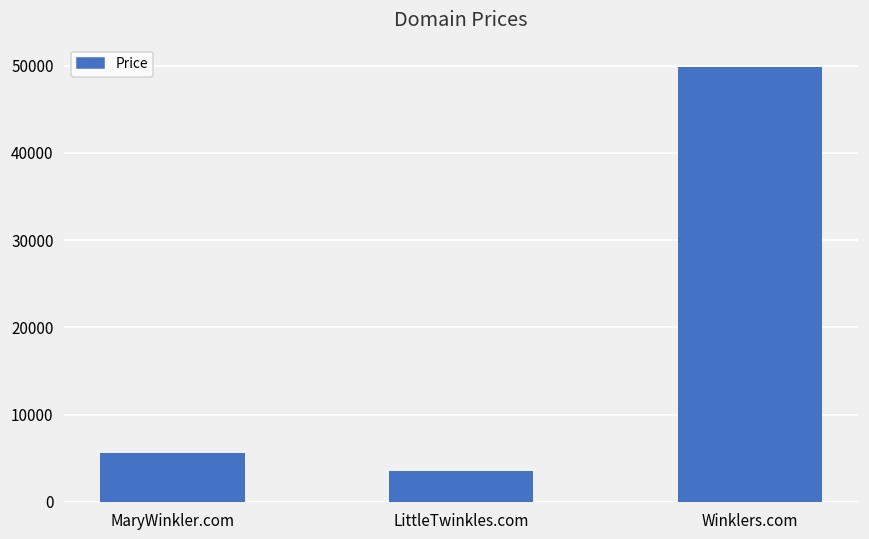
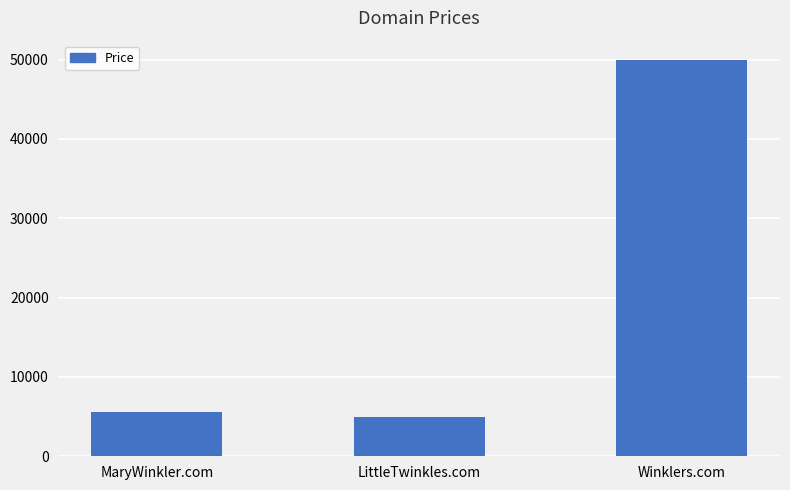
  {
    "MaryWinkler.com": 6000,
-   "LittleTwinkles.com": 4000,
+   "LittleTwinkles.com": 5000,
    "Winklers.com": 50000
  }
